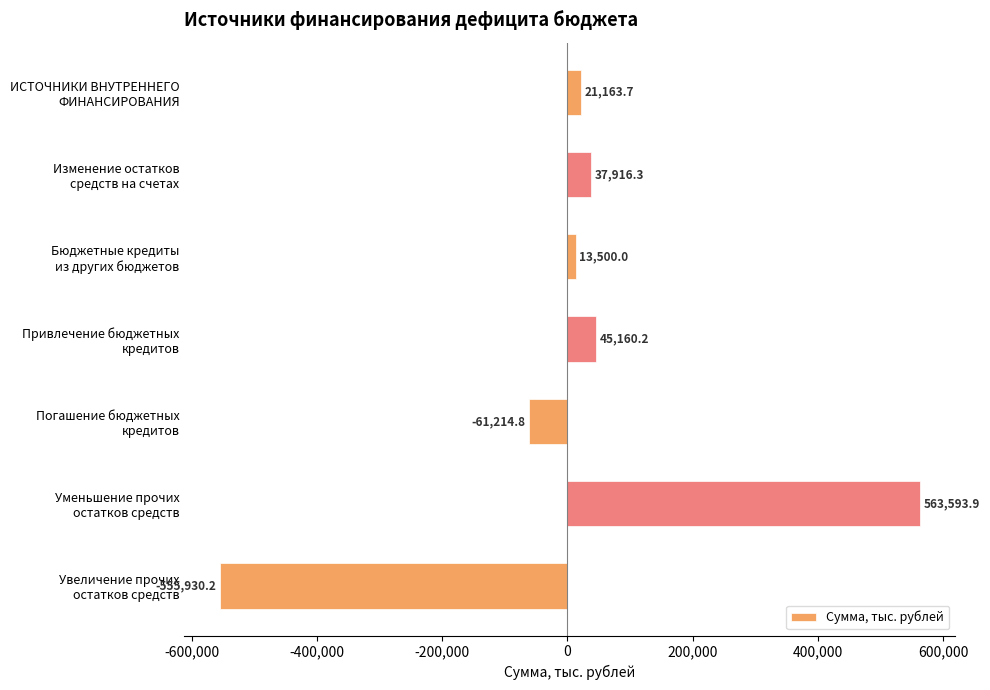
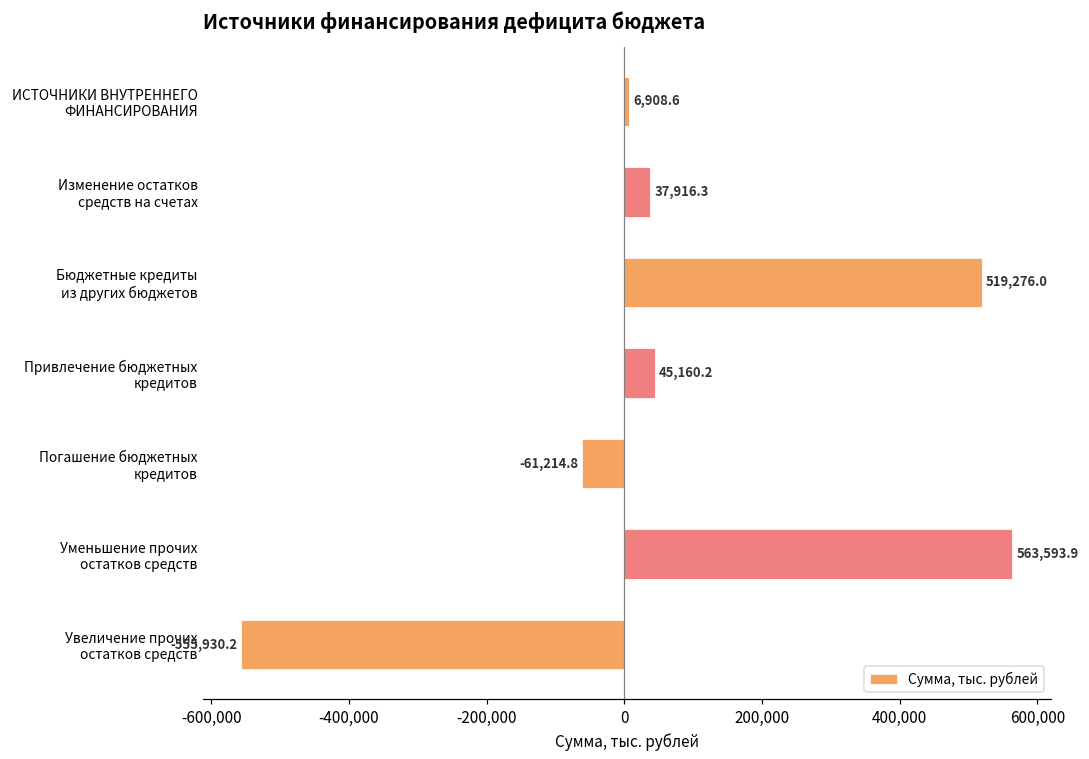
  {
-   "ИСТОЧНИКИ ВНУТРЕННЕГО ФИНАНСИРОВАНИЯ": "21,163.7",
+   "ИСТОЧНИКИ ВНУТРЕННЕГО ФИНАНСИРОВАНИЯ": "6,908.6",
    "Изменение остатков средств на счетах": "37,916.3",
-   "Бюджетные кредиты из других бюджетов": "13,500.0",
+   "Бюджетные кредиты из других бюджетов": "519,276.0",
    "Привлечение бюджетных кредитов": "45,160.2",
    "Погашение бюджетных кредитов": "-61,214.8",
    "Уменьшение прочих остатков средств": "563,593.9",
    "Увеличение прочих остатков средств": "-555,930.2"
  }
